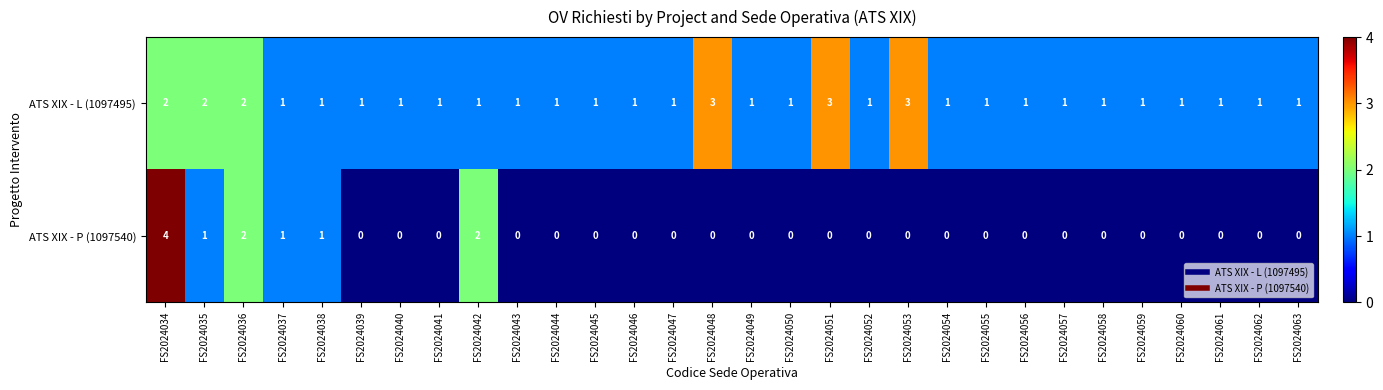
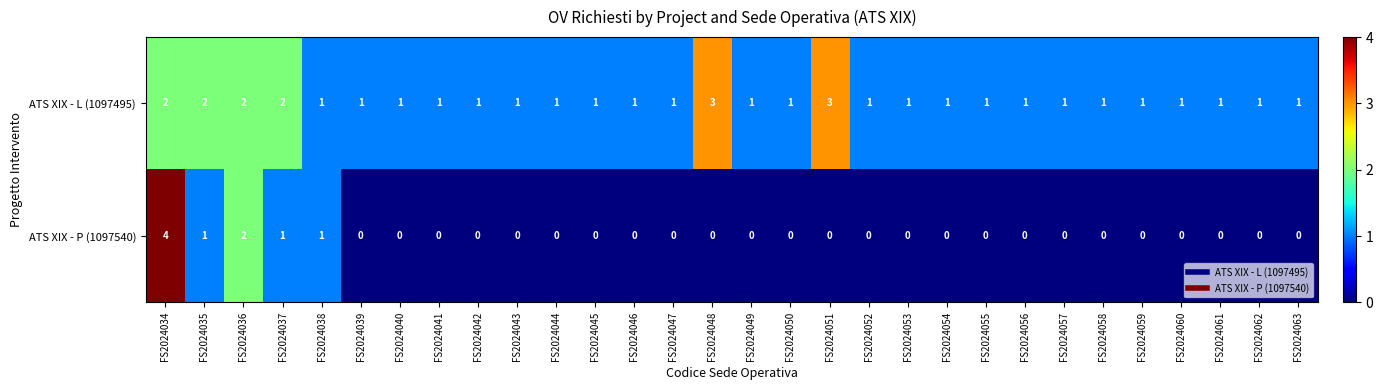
  {
    "ATS XIX - L (1097495)": {
      "FS2024034": 2,
      "FS2024035": 2,
      "FS2024036": 2,
-     "FS2024037": 1,
+     "FS2024037": 2,
      "FS2024038": 1,
      "FS2024039": 1,
      "FS2024040": 1,
      "FS2024041": 1,
      "FS2024042": 1,
      "FS2024043": 1,
      "FS2024044": 1,
      "FS2024045": 1,
      "FS2024046": 1,
      "FS2024047": 1,
      "FS2024048": 3,
      "FS2024049": 1,
      "FS2024050": 1,
      "FS2024051": 3,
      "FS2024052": 1,
-     "FS2024053": 3,
+     "FS2024053": 1,
      "FS2024054": 1,
      "FS2024055": 1,
      "FS2024056": 1,
      "FS2024057": 1,
      "FS2024058": 1,
      "FS2024059": 1,
      "FS2024060": 1,
      "FS2024061": 1,
      "FS2024062": 1,
      "FS2024063": 1
    },
    "ATS XIX - P (1097540)": {
      "FS2024034": 4,
      "FS2024035": 1,
      "FS2024036": 2,
      "FS2024037": 1,
      "FS2024038": 1,
      "FS2024039": 0,
      "FS2024040": 0,
      "FS2024041": 0,
-     "FS2024042": 2,
+     "FS2024042": 0,
      "FS2024043": 0,
      "FS2024044": 0,
      "FS2024045": 0,
      "FS2024046": 0,
      "FS2024047": 0,
      "FS2024048": 0,
      "FS2024049": 0,
      "FS2024050": 0,
      "FS2024051": 0,
      "FS2024052": 0,
      "FS2024053": 0,
      "FS2024054": 0,
      "FS2024055": 0,
      "FS2024056": 0,
      "FS2024057": 0,
      "FS2024058": 0,
      "FS2024059": 0,
      "FS2024060": 0,
      "FS2024061": 0,
      "FS2024062": 0,
      "FS2024063": 0
    }
  }
